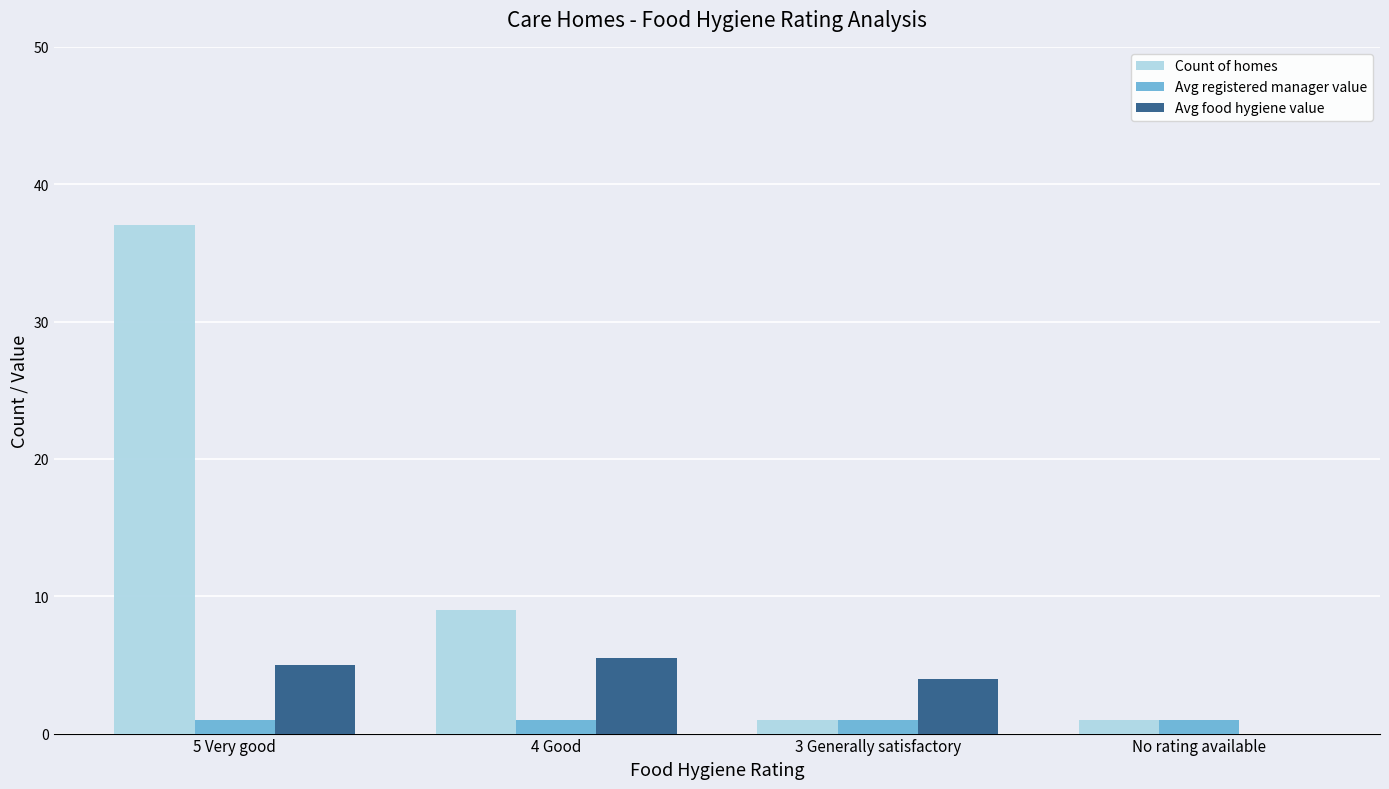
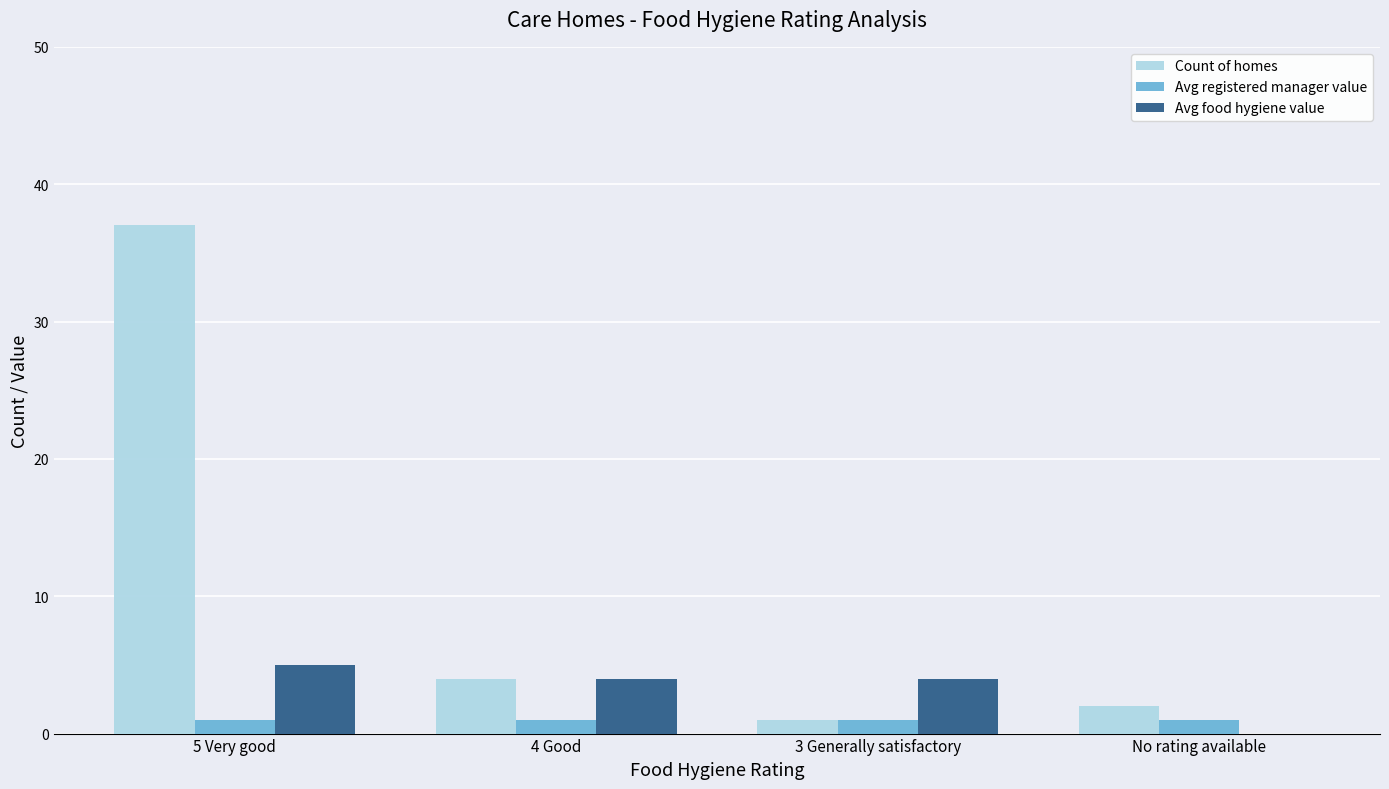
  {
    "Count of homes": {
      "5 Very good": 37,
-     "4 Good": 9,
+     "4 Good": 4,
      "3 Generally satisfactory": 1,
-     "No rating available": 1
+     "No rating available": 2
    },
    "Avg registered manager value": {
      "5 Very good": 1.0,
      "4 Good": 1.0,
      "3 Generally satisfactory": 1.0,
      "No rating available": 1.0
    },
    "Avg food hygiene value": {
      "5 Very good": 5.0,
-     "4 Good": 5.5,
+     "4 Good": 4.0,
      "3 Generally satisfactory": 4.0,
      "No rating available": 0.0
    }
  }
